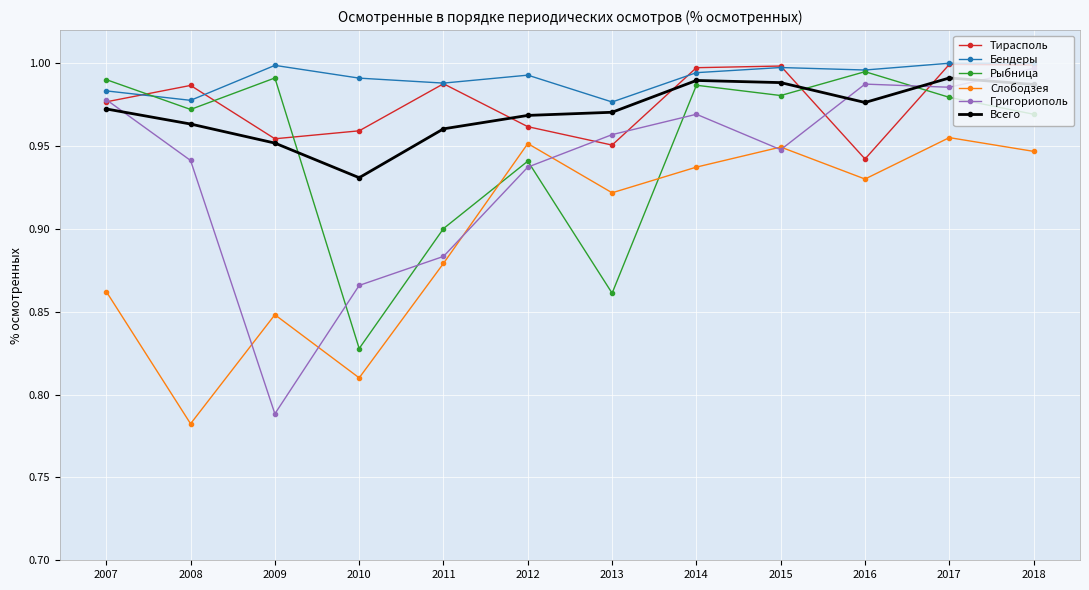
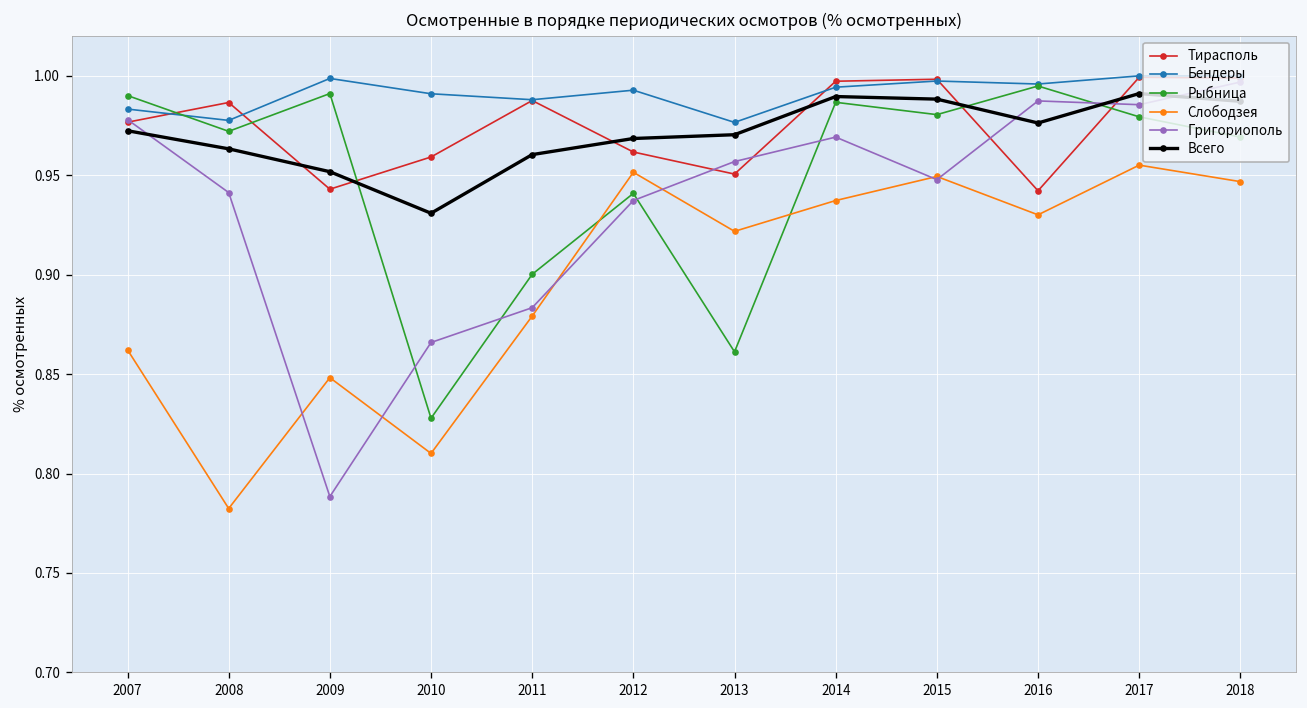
  {
    "Тирасполь": {
      "2008": 0.987,
-     "2009": 0.954,
+     "2009": 0.943,
      "2010": 0.959,
      "2012": 0.962,
      "2013": 0.951,
      "2014": 0.997,
      "2016": 0.942
    },
    "Бендеры": {
      "2007": 0.983,
      "2008": 0.978,
      "2009": 0.999,
      "2010": 0.991,
      "2012": 0.993,
      "2013": 0.977,
      "2014": 0.994
    },
    "Рыбница": {
      "2007": 0.990,
      "2008": 0.972,
      "2009": 0.991,
      "2010": 0.828,
      "2011": 0.900,
      "2012": 0.941,
      "2013": 0.861,
      "2014": 0.987,
      "2015": 0.981,
      "2017": 0.979
    },
    "Слободзея": {
      "2007": 0.862,
      "2008": 0.782,
      "2009": 0.848,
      "2010": 0.810,
      "2011": 0.879,
      "2012": 0.952,
      "2013": 0.922,
      "2014": 0.937,
      "2015": 0.949,
      "2016": 0.930,
      "2017": 0.955,
      "2018": 0.947
    },
    "Григориополь": {
      "2008": 0.941,
      "2009": 0.788,
      "2010": 0.866,
      "2011": 0.883,
      "2012": 0.937,
      "2013": 0.957,
      "2014": 0.969,
      "2015": 0.948,
      "2016": 0.987,
      "2017": 0.986
    },
    "Всего": {
      "2007": 0.972,
      "2008": 0.963,
      "2009": 0.952,
      "2010": 0.931,
      "2011": 0.960,
      "2012": 0.969,
      "2013": 0.970,
      "2014": 0.990,
      "2015": 0.988,
      "2016": 0.976,
      "2017": 0.991
    }
  }
